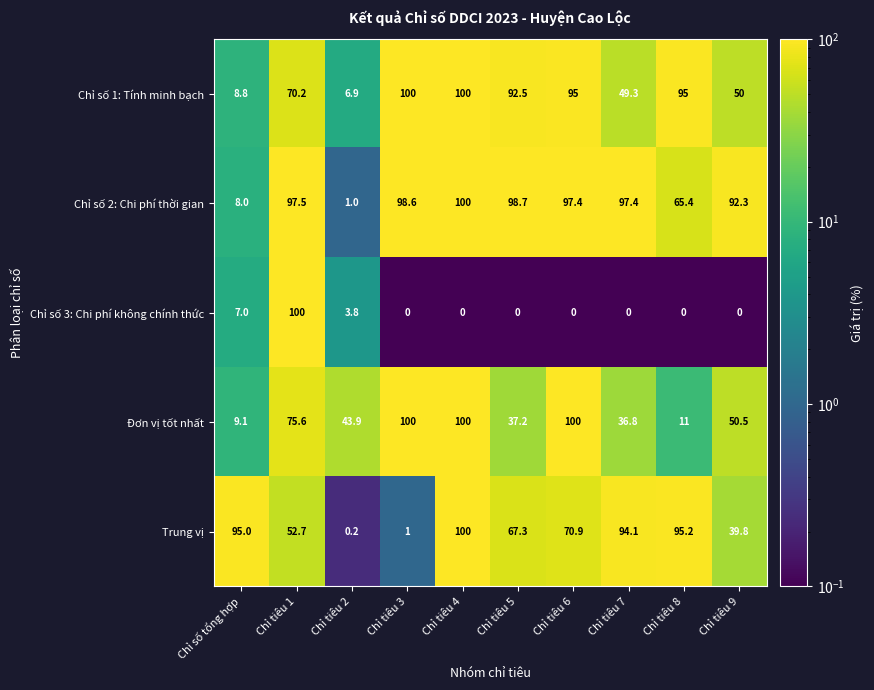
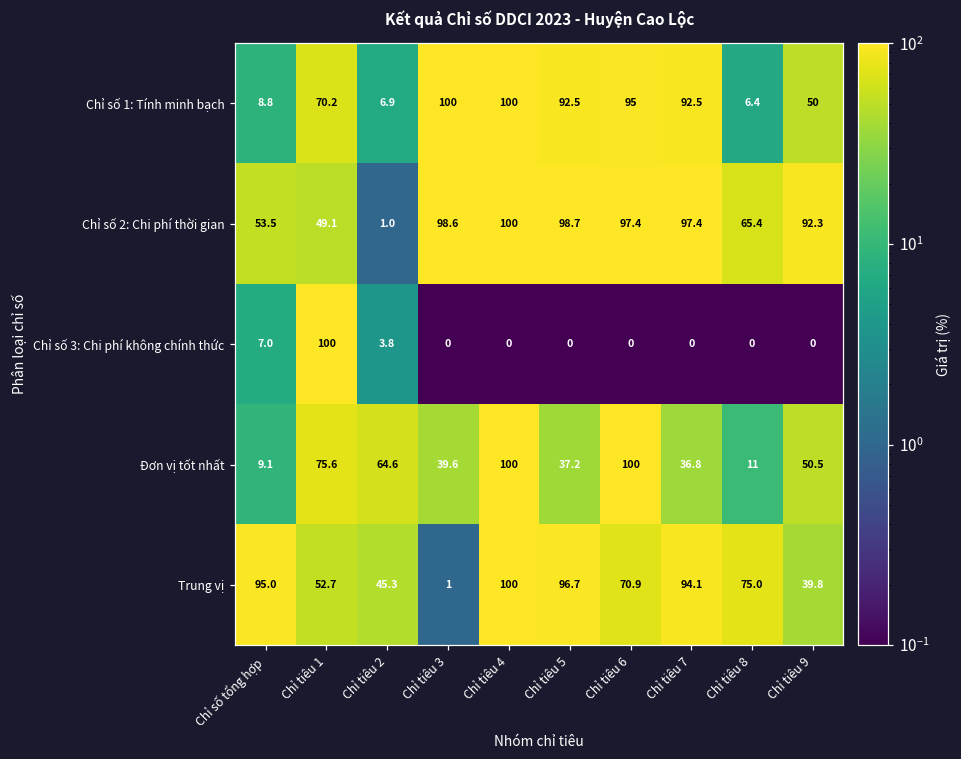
  {
    "Chỉ số 1: Tính minh bạch": {
      "Chỉ số tổng hợp": 8.8,
      "Chỉ tiêu 1": 70.2,
      "Chỉ tiêu 2": 6.9,
      "Chỉ tiêu 3": 100,
      "Chỉ tiêu 4": 100,
      "Chỉ tiêu 5": 92.5,
      "Chỉ tiêu 6": 95,
-     "Chỉ tiêu 7": 49.3,
-     "Chỉ tiêu 8": 95,
+     "Chỉ tiêu 7": 92.5,
+     "Chỉ tiêu 8": 6.4,
      "Chỉ tiêu 9": 50
    },
    "Chỉ số 2: Chi phí thời gian": {
-     "Chỉ số tổng hợp": 8.0,
-     "Chỉ tiêu 1": 97.5,
+     "Chỉ số tổng hợp": 53.5,
+     "Chỉ tiêu 1": 49.1,
      "Chỉ tiêu 2": 1.0,
      "Chỉ tiêu 3": 98.6,
      "Chỉ tiêu 4": 100,
      "Chỉ tiêu 5": 98.7,
      "Chỉ tiêu 6": 97.4,
      "Chỉ tiêu 7": 97.4,
      "Chỉ tiêu 8": 65.4,
      "Chỉ tiêu 9": 92.3
    },
    "Chỉ số 3: Chi phí không chính thức": {
      "Chỉ số tổng hợp": 7.0,
      "Chỉ tiêu 1": 100,
      "Chỉ tiêu 2": 3.8,
      "Chỉ tiêu 3": 0,
      "Chỉ tiêu 4": 0,
      "Chỉ tiêu 5": 0,
      "Chỉ tiêu 6": 0,
      "Chỉ tiêu 7": 0,
      "Chỉ tiêu 8": 0,
      "Chỉ tiêu 9": 0
    },
    "Đơn vị tốt nhất": {
      "Chỉ số tổng hợp": 9.1,
      "Chỉ tiêu 1": 75.6,
-     "Chỉ tiêu 2": 43.9,
-     "Chỉ tiêu 3": 100,
+     "Chỉ tiêu 2": 64.6,
+     "Chỉ tiêu 3": 39.6,
      "Chỉ tiêu 4": 100,
      "Chỉ tiêu 5": 37.2,
      "Chỉ tiêu 6": 100,
      "Chỉ tiêu 7": 36.8,
      "Chỉ tiêu 8": 11,
      "Chỉ tiêu 9": 50.5
    },
    "Trung vị": {
      "Chỉ số tổng hợp": 95.0,
      "Chỉ tiêu 1": 52.7,
-     "Chỉ tiêu 2": 0.2,
+     "Chỉ tiêu 2": 45.3,
      "Chỉ tiêu 3": 1,
      "Chỉ tiêu 4": 100,
-     "Chỉ tiêu 5": 67.3,
+     "Chỉ tiêu 5": 96.7,
      "Chỉ tiêu 6": 70.9,
      "Chỉ tiêu 7": 94.1,
-     "Chỉ tiêu 8": 95.2,
+     "Chỉ tiêu 8": 75.0,
      "Chỉ tiêu 9": 39.8
    }
  }
